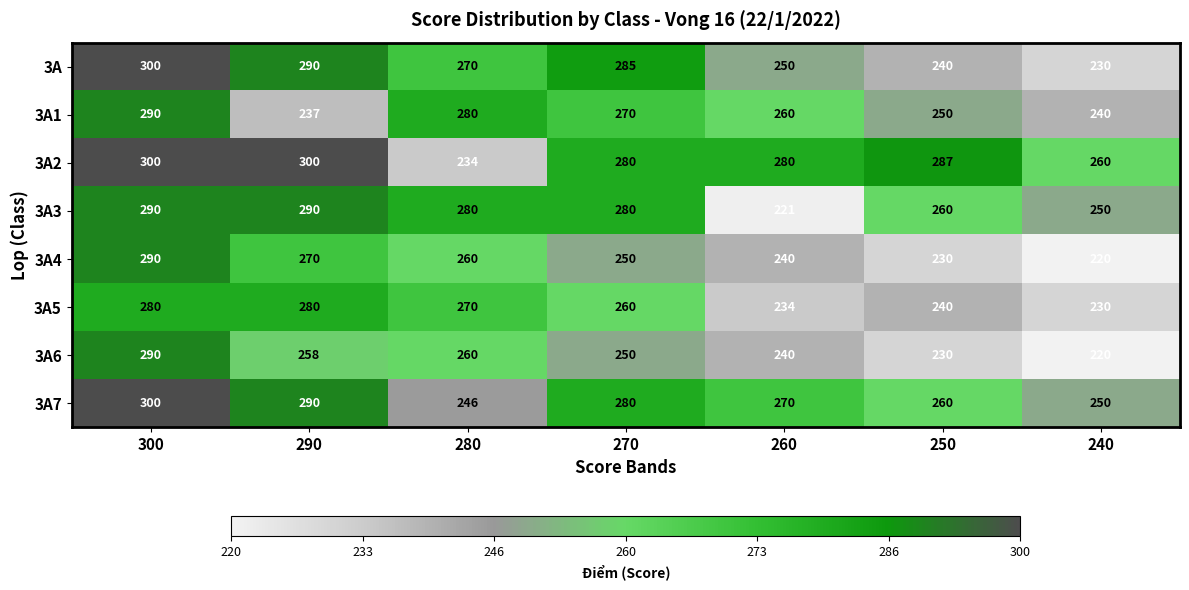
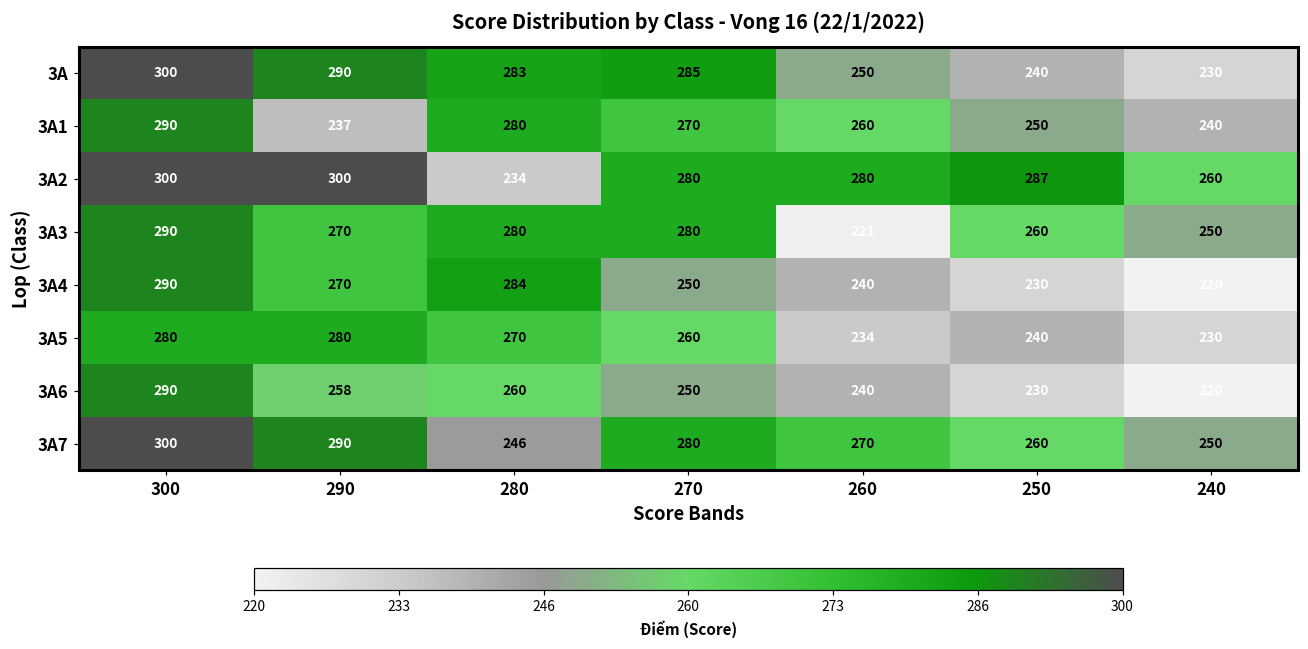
  {
    "3A": {
      "300": 300,
      "290": 290,
-     "280": 270,
+     "280": 283,
      "270": 285,
      "260": 250,
      "250": 240
    },
    "3A1": {
      "300": 290,
      "290": 237,
      "280": 280,
      "270": 270,
      "260": 260,
      "250": 250,
      "240": 240
    },
    "3A2": {
      "300": 300,
      "290": 300,
      "280": 234,
      "270": 280,
      "260": 280,
      "250": 287,
      "240": 260
    },
    "3A3": {
      "300": 290,
-     "290": 290,
+     "290": 270,
      "280": 280,
      "270": 280,
      "250": 260,
      "240": 250
    },
    "3A4": {
      "300": 290,
      "290": 270,
-     "280": 260,
+     "280": 284,
      "270": 250,
      "260": 240
    },
    "3A5": {
      "300": 280,
      "290": 280,
      "280": 270,
      "270": 260,
      "260": 234,
      "250": 240
    },
    "3A6": {
      "300": 290,
      "290": 258,
      "280": 260,
      "270": 250,
      "260": 240
    },
    "3A7": {
      "300": 300,
      "290": 290,
      "280": 246,
      "270": 280,
      "260": 270,
      "250": 260,
      "240": 250
    }
  }
